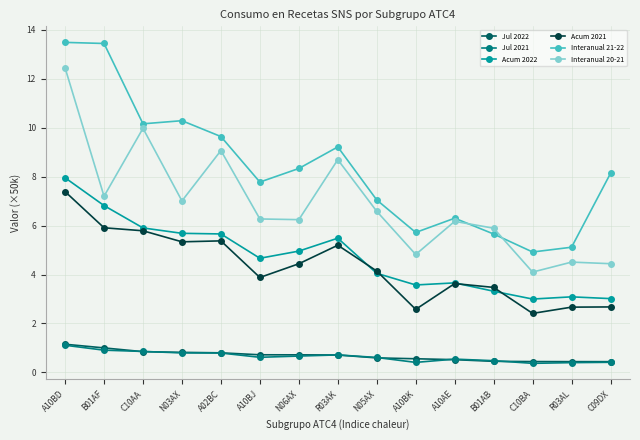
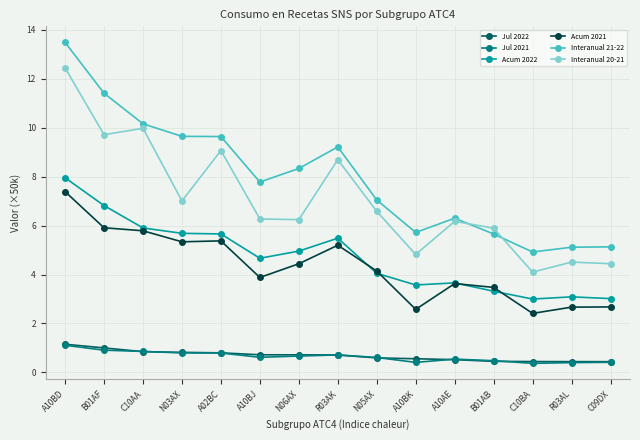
  {
    "Interanual 21-22": {
      "A10BD": 13.5,
-     "B01AF": 13.4,
+     "B01AF": 11.4,
      "C10AA": 10.2,
-     "N03AX": 10.3,
+     "N03AX": 9.6,
      "A02BC": 9.6,
      "A10BJ": 7.8,
      "N06AX": 8.3,
      "R03AK": 9.2,
      "N05AX": 7.0,
      "A10BK": 5.7,
      "A10AE": 6.3,
      "B01AB": 5.7,
      "C10BA": 4.9,
      "R03AL": 5.1,
-     "C09DX": 8.1
+     "C09DX": 5.1
    },
    "Interanual 20-21": {
      "A10BD": 12.4,
-     "B01AF": 7.2,
+     "B01AF": 9.7,
      "C10AA": 10.0,
      "N03AX": 7.0,
      "A02BC": 9.1,
      "A10BJ": 6.3,
      "N06AX": 6.2,
      "R03AK": 8.7,
      "N05AX": 6.6,
      "A10BK": 4.8,
      "A10AE": 6.2,
      "B01AB": 5.9,
      "C10BA": 4.1,
      "R03AL": 4.5,
      "C09DX": 4.4
    }
  }
